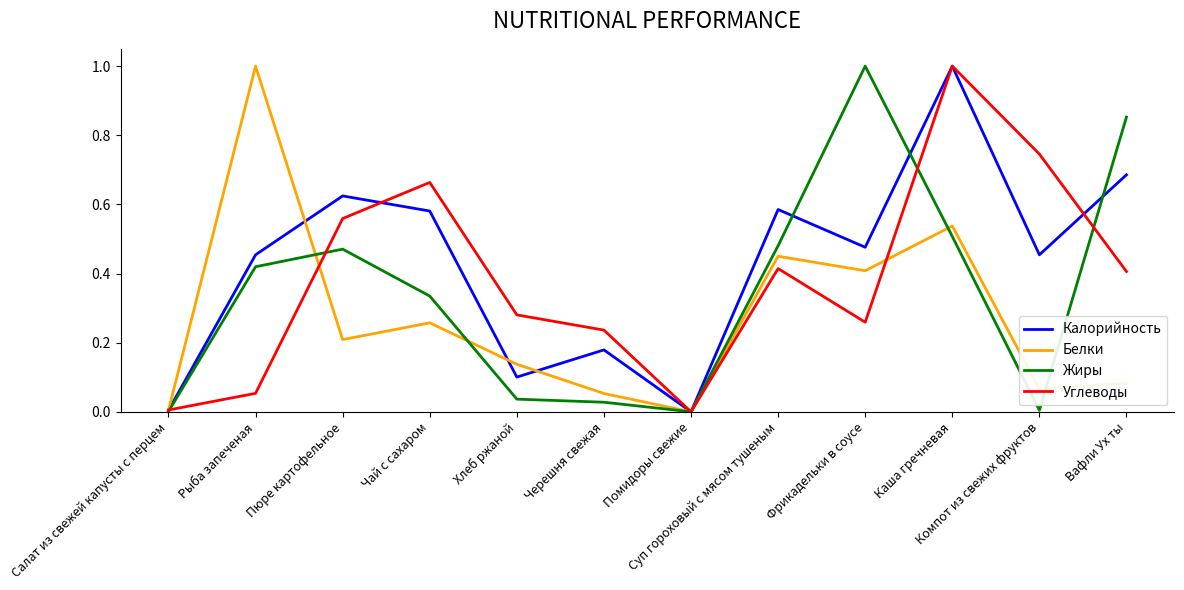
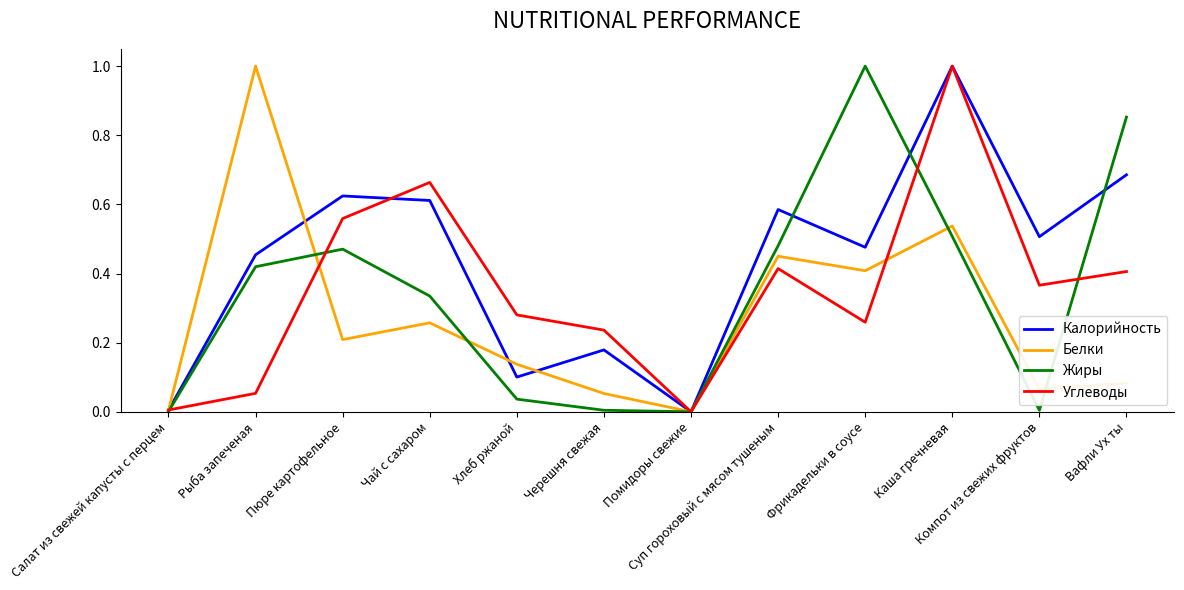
  {
    "Калорийность": {
      "Рыба запеченая": 0.45,
      "Пюре картофельное": 0.62,
-     "Чай с сахаром": 0.58,
+     "Чай с сахаром": 0.61,
      "Хлеб ржаной": 0.10,
      "Черешня свежая": 0.18,
      "Суп гороховый с мясом тушеным": 0.59,
      "Фрикадельки в соусе": 0.48,
-     "Компот из свежих фруктов": 0.45,
+     "Компот из свежих фруктов": 0.51,
      "Вафли Ух ты": 0.69
    },
    "Белки": {
      "Рыба запеченая": 1.00,
      "Пюре картофельное": 0.21,
      "Чай с сахаром": 0.26,
      "Хлеб ржаной": 0.14,
      "Черешня свежая": 0.05,
      "Суп гороховый с мясом тушеным": 0.45,
      "Фрикадельки в соусе": 0.41,
      "Каша гречневая": 0.54
    },
    "Жиры": {
      "Рыба запеченая": 0.42,
      "Пюре картофельное": 0.47,
      "Чай с сахаром": 0.33,
      "Хлеб ржаной": 0.04,
-     "Черешня свежая": 0.03,
+     "Черешня свежая": 0.00,
      "Суп гороховый с мясом тушеным": 0.48,
      "Фрикадельки в соусе": 1.00,
      "Каша гречневая": 0.51,
      "Компот из свежих фруктов": 0.00,
      "Вафли Ух ты": 0.85
    },
    "Углеводы": {
      "Рыба запеченая": 0.05,
      "Пюре картофельное": 0.56,
      "Чай с сахаром": 0.66,
      "Хлеб ржаной": 0.28,
      "Черешня свежая": 0.24,
      "Суп гороховый с мясом тушеным": 0.41,
      "Фрикадельки в соусе": 0.26,
-     "Компот из свежих фруктов": 0.75,
+     "Компот из свежих фруктов": 0.37,
      "Вафли Ух ты": 0.41
    }
  }
